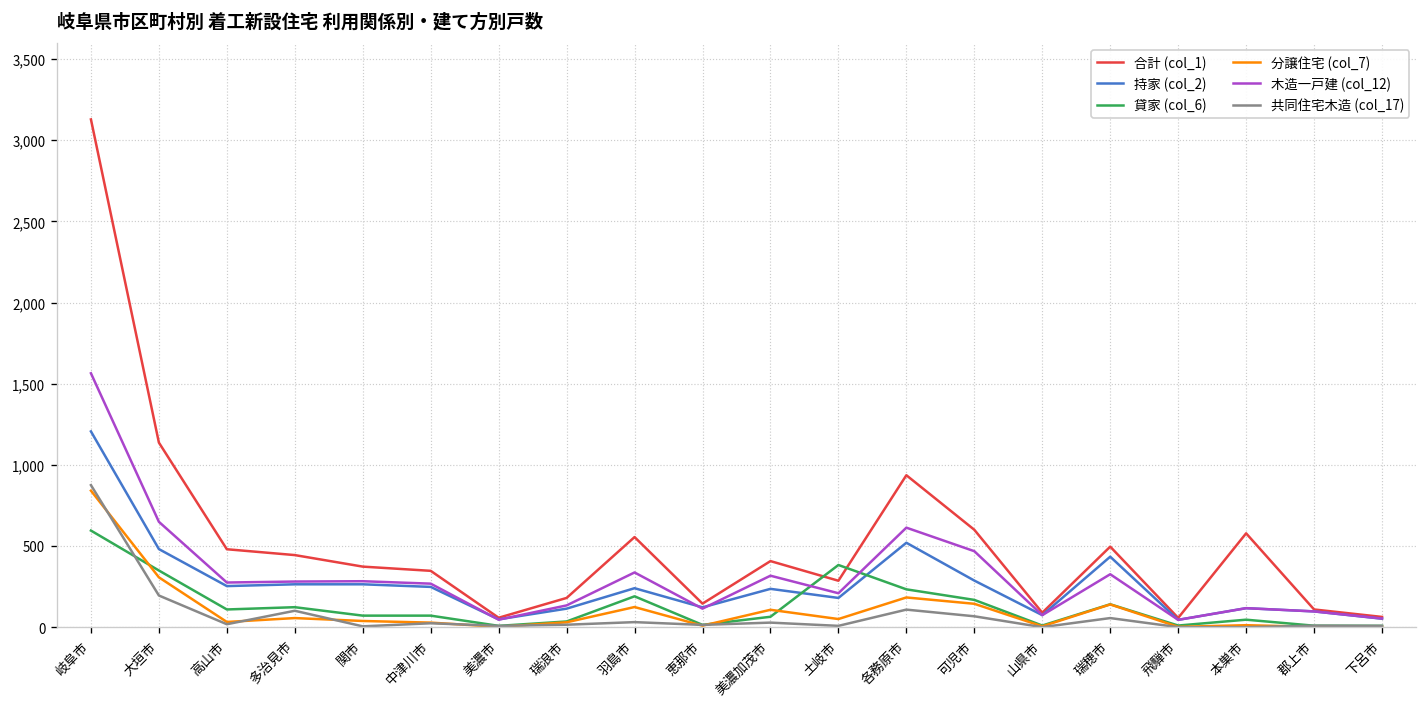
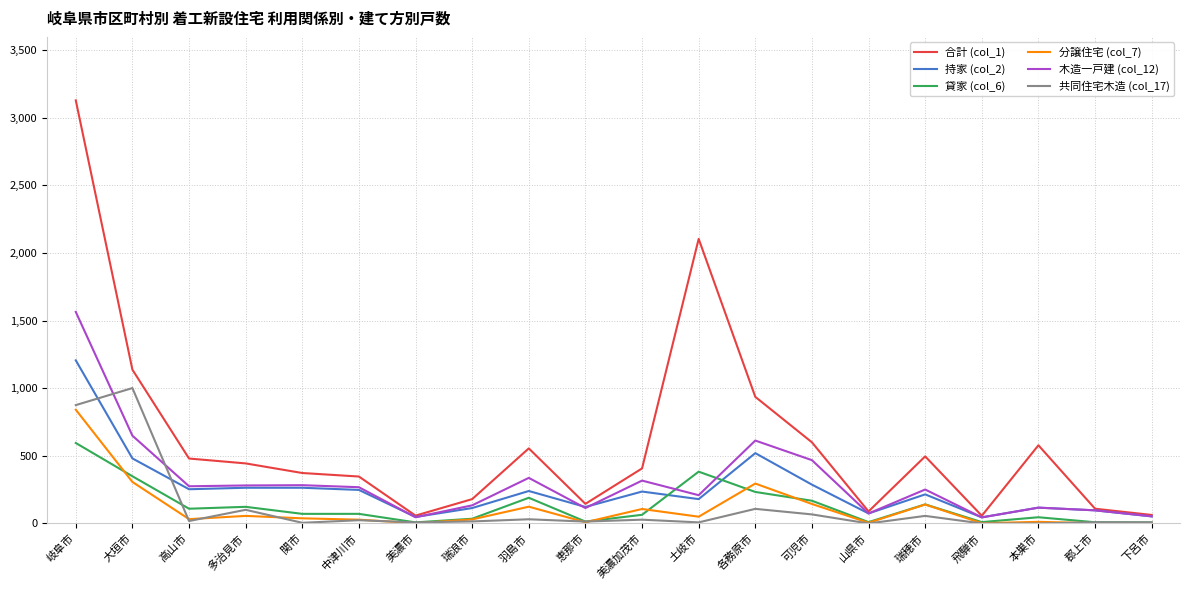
  {
    "合計 (col_1)": {
      "岐阜市": "3,130",
      "大垣市": "1,140",
      "高山市": "480",
      "多治見市": "440",
      "関市": "370",
      "中津川市": "350",
      "瑞浪市": "180",
      "羽島市": "560",
      "恵那市": "150",
      "美濃加茂市": "410",
-     "土岐市": "290",
+     "土岐市": "2,100",
      "各務原市": "940",
      "可児市": "600",
      "瑞穂市": "500",
      "本巣市": "580"
    },
    "持家 (col_2)": {
      "岐阜市": "1,210",
      "大垣市": "480",
      "高山市": "250",
      "関市": "260",
      "中津川市": "250",
      "瑞浪市": "110",
      "羽島市": "240",
      "美濃加茂市": "240",
      "土岐市": "180",
      "各務原市": "520",
      "可児市": "290",
-     "瑞穂市": "430"
+     "瑞穂市": "220"
    },
    "貸家 (col_6)": {
      "岐阜市": "600",
      "大垣市": "350",
      "高山市": "110",
      "多治見市": "120",
      "関市": "70",
      "中津川市": "70",
      "羽島市": "190",
      "美濃加茂市": "60",
      "土岐市": "380",
      "各務原市": "230",
      "可児市": "170",
      "本巣市": "50"
    },
    "分譲住宅 (col_7)": {
      "岐阜市": "840",
      "大垣市": "310",
      "多治見市": "60",
      "関市": "40",
      "羽島市": "120",
      "美濃加茂市": "110",
      "土岐市": "50",
-     "各務原市": "180",
+     "各務原市": "300",
      "可児市": "140"
    },
    "木造一戸建 (col_12)": {
      "岐阜市": "1,560",
      "大垣市": "650",
      "高山市": "280",
      "関市": "280",
      "中津川市": "270",
      "瑞浪市": "130",
      "羽島市": "340",
      "美濃加茂市": "320",
      "土岐市": "210",
      "各務原市": "610",
      "可児市": "470",
-     "瑞穂市": "330"
+     "瑞穂市": "250"
    },
    "共同住宅木造 (col_17)": {
      "岐阜市": "880",
-     "大垣市": "200",
+     "大垣市": "1,000",
      "多治見市": "100",
      "関市": "10",
      "羽島市": "30",
      "美濃加茂市": "30",
      "土岐市": "10",
      "各務原市": "110",
      "可児市": "70",
      "瑞穂市": "60"
    }
  }
